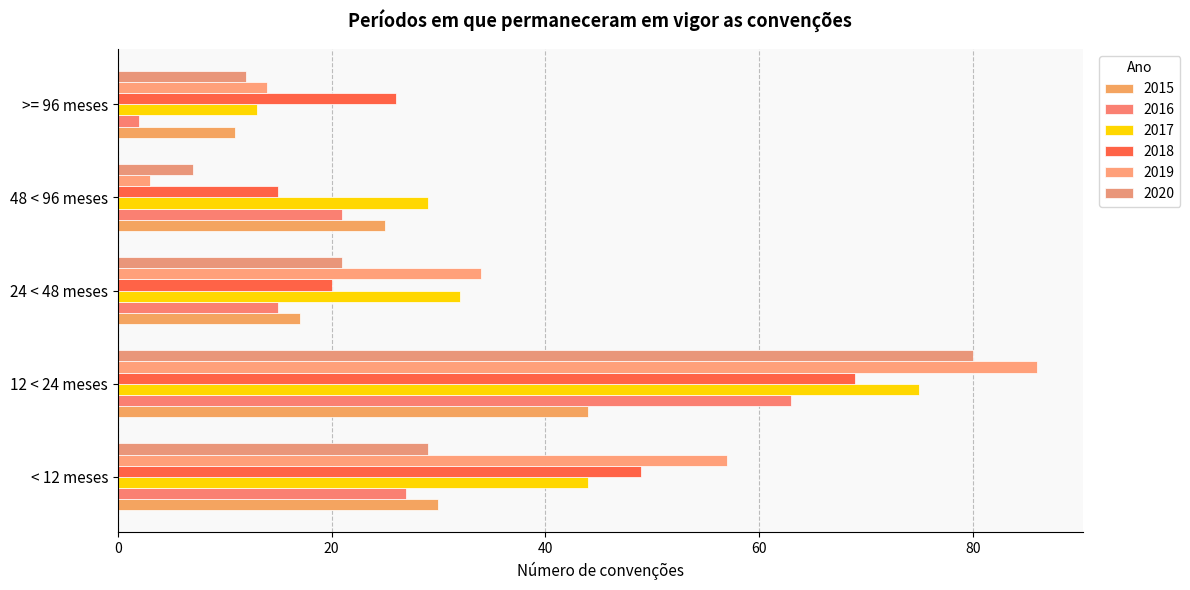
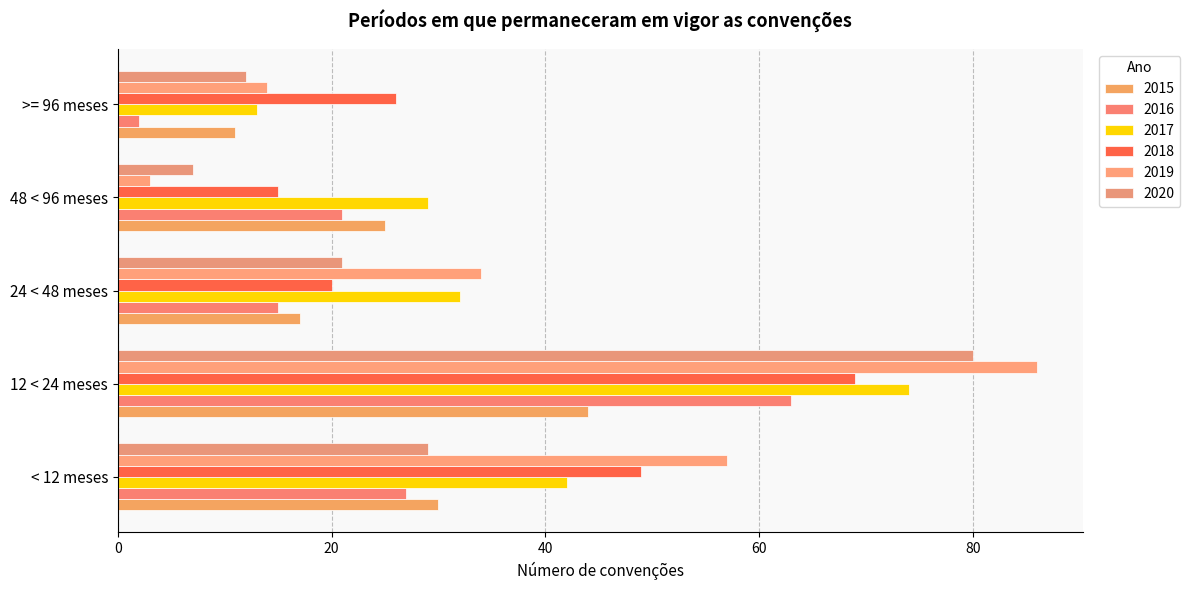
  {
    "2017": {
      ">= 96 meses": 13,
      "48 < 96 meses": 29,
      "24 < 48 meses": 32,
-     "12 < 24 meses": 75,
-     "< 12 meses": 44
+     "12 < 24 meses": 74,
+     "< 12 meses": 42
    }
  }
